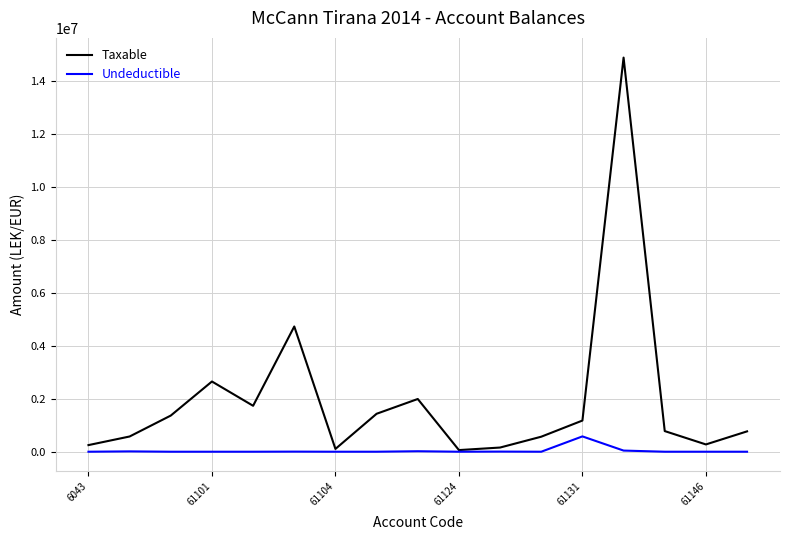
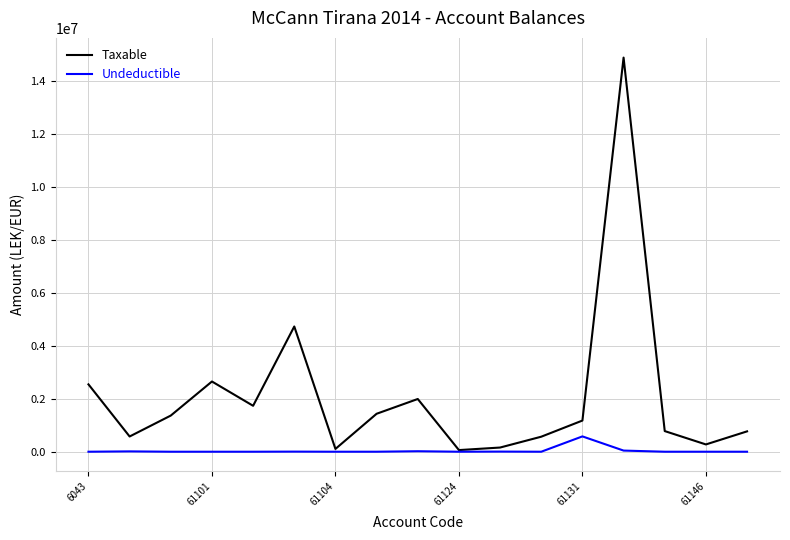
  {
    "Taxable": {
-     "6043": 300000,
+     "6043": 2500000,
      "61101": 2700000,
      "61104": 100000,
      "61131": 1200000,
      "61146": 300000
    },
    "Undeductible": {
      "6043": 0,
      "61101": 0,
      "61104": 0,
      "61131": 600000,
      "61146": 0
    }
  }
